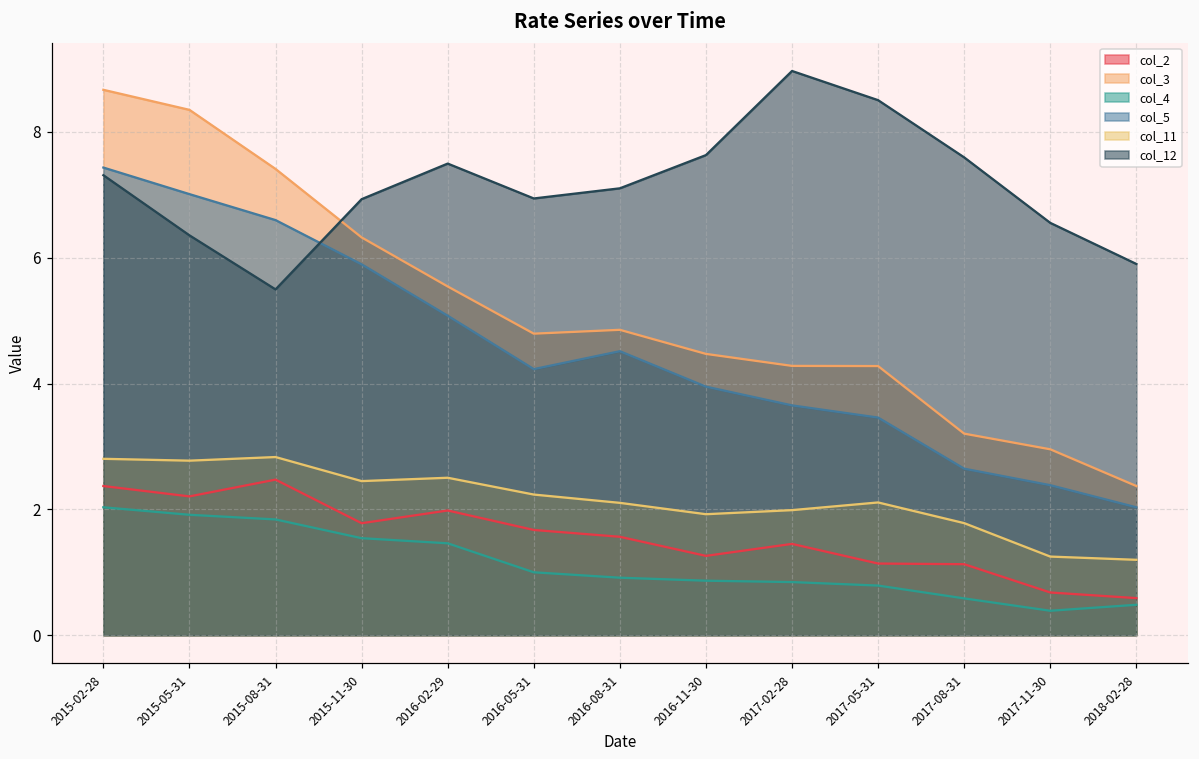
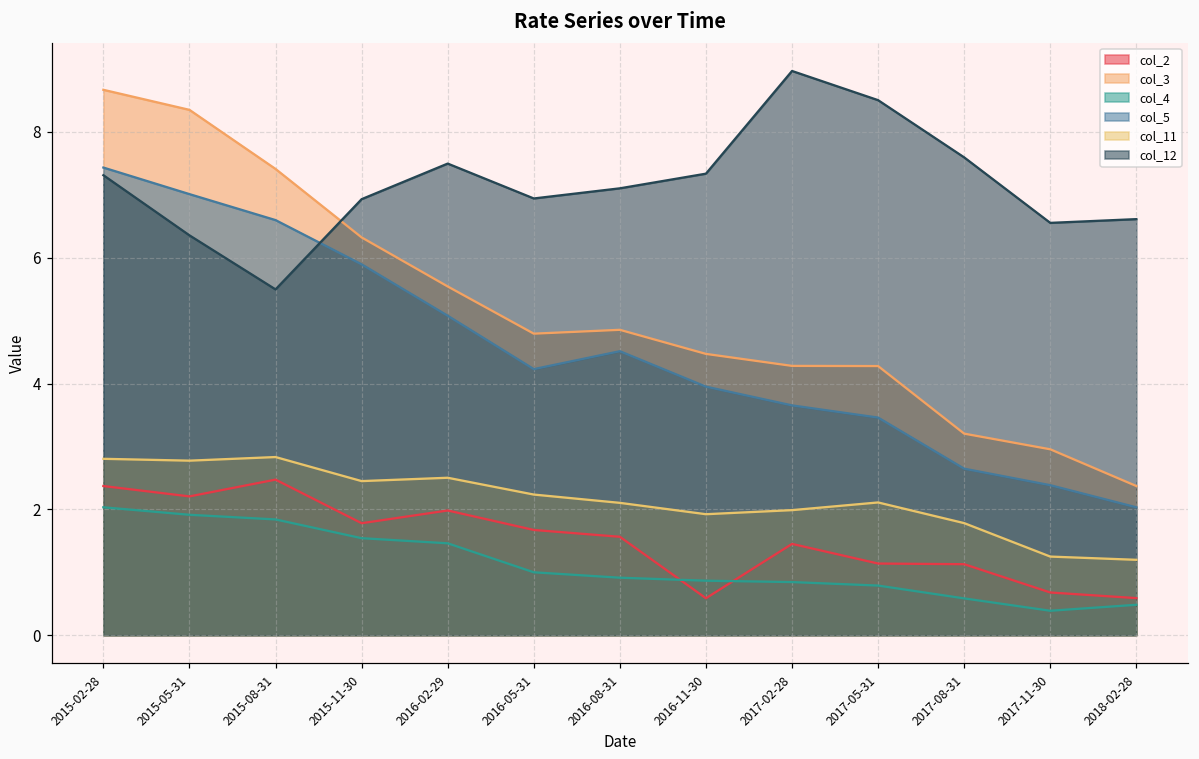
  {
    "col_2": {
      "2015-02-28": 2.4,
      "2015-05-31": 2.2,
      "2015-08-31": 2.5,
      "2015-11-30": 1.8,
      "2016-02-29": 2.0,
      "2016-05-31": 1.7,
      "2016-08-31": 1.6,
-     "2016-11-30": 1.3,
+     "2016-11-30": 0.6,
      "2017-02-28": 1.5,
      "2017-05-31": 1.1,
      "2017-08-31": 1.1,
      "2017-11-30": 0.7,
      "2018-02-28": 0.6
    },
    "col_12": {
      "2015-02-28": 7.3,
      "2015-05-31": 6.4,
      "2015-08-31": 5.5,
      "2015-11-30": 6.9,
      "2016-02-29": 7.5,
      "2016-05-31": 6.9,
      "2016-08-31": 7.1,
-     "2016-11-30": 7.6,
+     "2016-11-30": 7.3,
      "2017-02-28": 9.0,
      "2017-05-31": 8.5,
      "2017-08-31": 7.6,
      "2017-11-30": 6.6,
-     "2018-02-28": 5.9
+     "2018-02-28": 6.6
    }
  }
